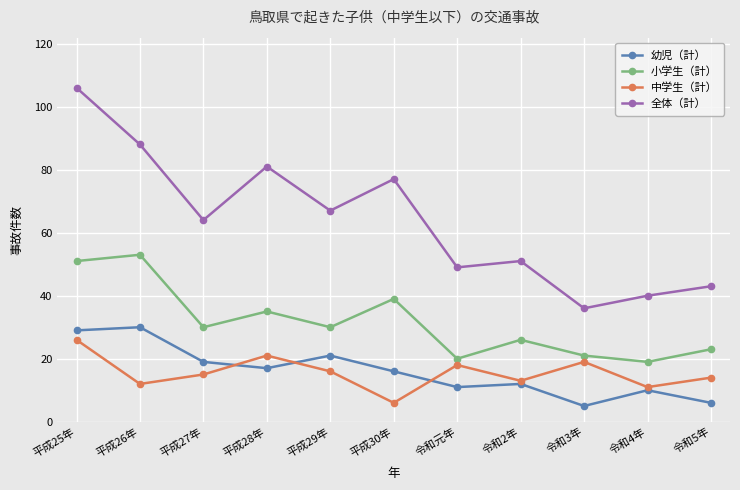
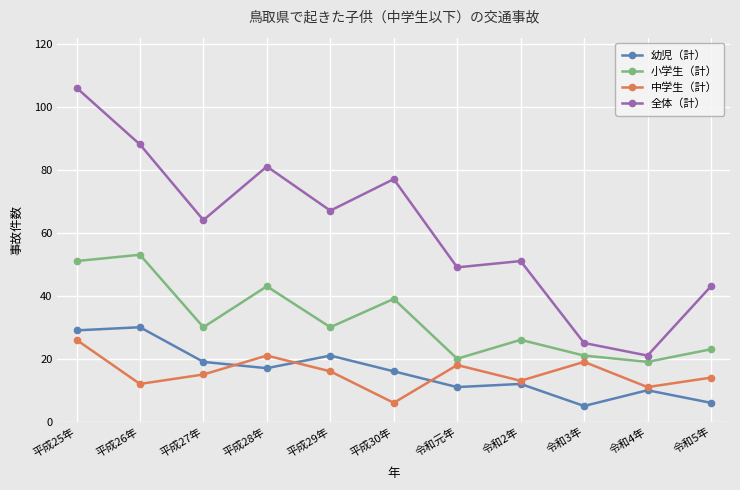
  {
    "幼児（計）": {
      "平成25年": 29,
      "平成26年": 30,
      "平成27年": 19,
      "平成28年": 17,
      "平成29年": 21,
      "平成30年": 16,
      "令和元年": 11,
      "令和2年": 12,
      "令和3年": 5,
      "令和4年": 10,
      "令和5年": 6
    },
    "小学生（計）": {
      "平成25年": 51,
      "平成26年": 53,
      "平成27年": 30,
-     "平成28年": 35,
+     "平成28年": 43,
      "平成29年": 30,
      "平成30年": 39,
      "令和元年": 20,
      "令和2年": 26,
      "令和3年": 21,
      "令和4年": 19,
      "令和5年": 23
    },
    "中学生（計）": {
      "平成25年": 26,
      "平成26年": 12,
      "平成27年": 15,
      "平成28年": 21,
      "平成29年": 16,
      "平成30年": 6,
      "令和元年": 18,
      "令和2年": 13,
      "令和3年": 19,
      "令和4年": 11,
      "令和5年": 14
    },
    "全体（計）": {
      "平成25年": 106,
      "平成26年": 88,
      "平成27年": 64,
      "平成28年": 81,
      "平成29年": 67,
      "平成30年": 77,
      "令和元年": 49,
      "令和2年": 51,
-     "令和3年": 36,
-     "令和4年": 40,
+     "令和3年": 25,
+     "令和4年": 21,
      "令和5年": 43
    }
  }
